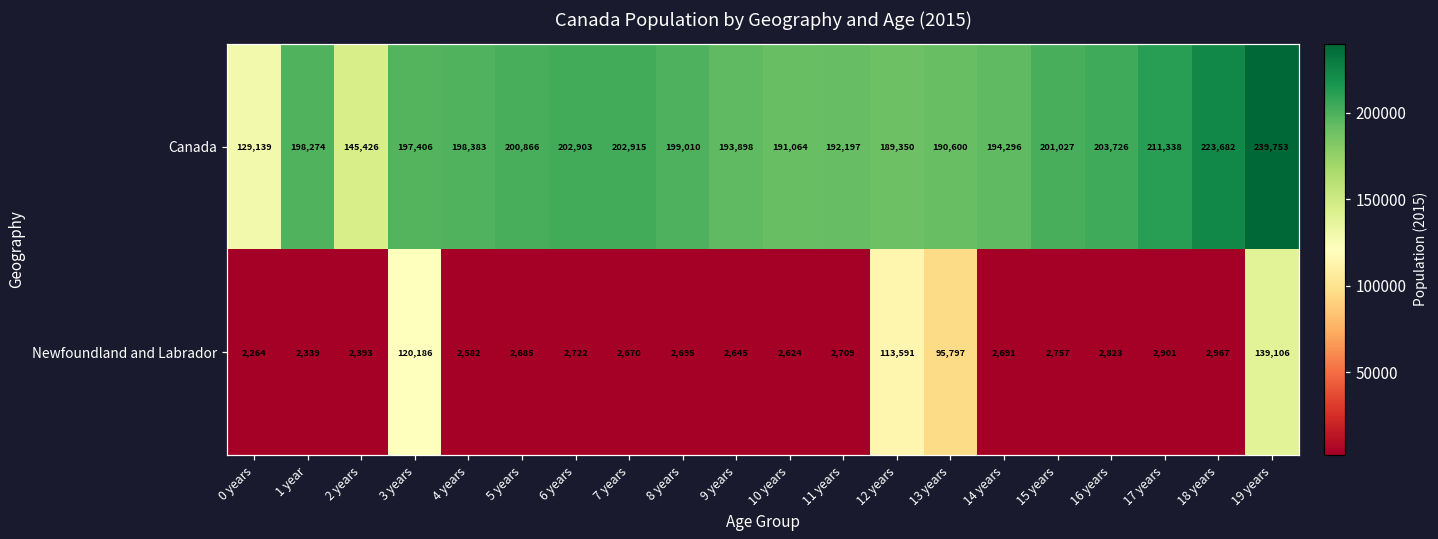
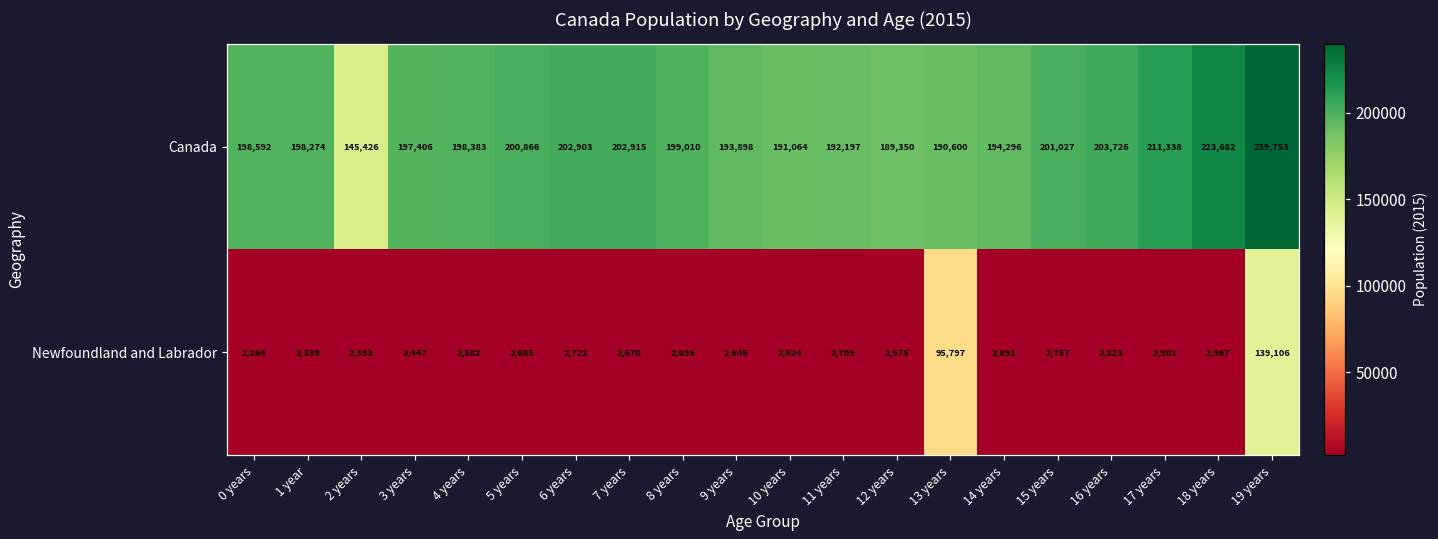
  {
    "Canada": {
-     "0 years": "129,139",
+     "0 years": "198,592",
      "1 year": "198,274",
      "2 years": "145,426",
      "3 years": "197,406",
      "4 years": "198,383",
      "5 years": "200,866",
      "6 years": "202,903",
      "7 years": "202,915",
      "8 years": "199,010",
      "9 years": "193,898",
      "10 years": "191,064",
      "11 years": "192,197",
      "12 years": "189,350",
      "13 years": "190,600",
      "14 years": "194,296",
      "15 years": "201,027",
      "16 years": "203,726",
      "17 years": "211,338",
      "18 years": "223,682",
      "19 years": "239,753"
    },
    "Newfoundland and Labrador": {
      "0 years": "2,264",
      "1 year": "2,339",
      "2 years": "2,393",
-     "3 years": "120,186",
+     "3 years": "2,447",
      "4 years": "2,582",
      "5 years": "2,685",
      "6 years": "2,722",
      "7 years": "2,670",
      "8 years": "2,695",
      "9 years": "2,645",
      "10 years": "2,624",
      "11 years": "2,709",
-     "12 years": "113,591",
+     "12 years": "2,575",
      "13 years": "95,797",
      "14 years": "2,691",
      "15 years": "2,757",
      "16 years": "2,823",
      "17 years": "2,901",
      "18 years": "2,967",
      "19 years": "139,106"
    }
  }
